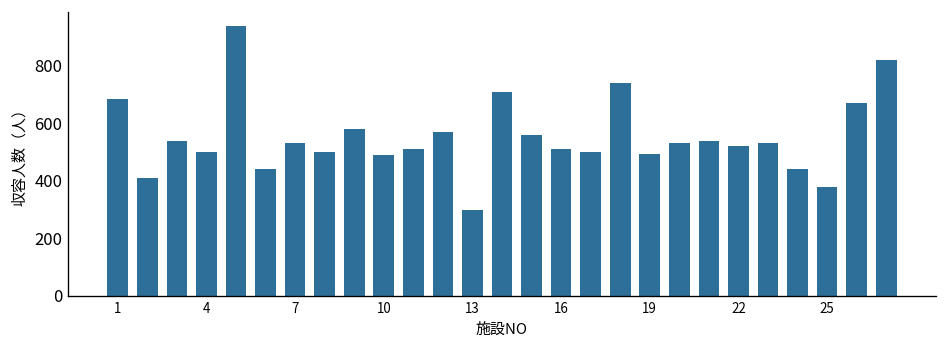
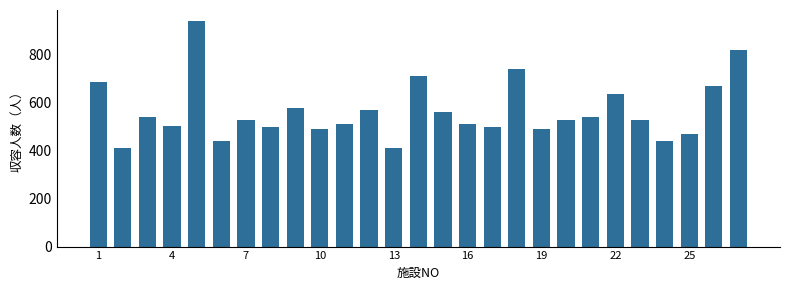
  {
    "1": 690,
    "4": 500,
    "7": 530,
    "10": 490,
-   "13": 300,
+   "13": 410,
    "16": 510,
    "19": 490,
-   "22": 520,
-   "25": 380
+   "22": 640,
+   "25": 470
  }
